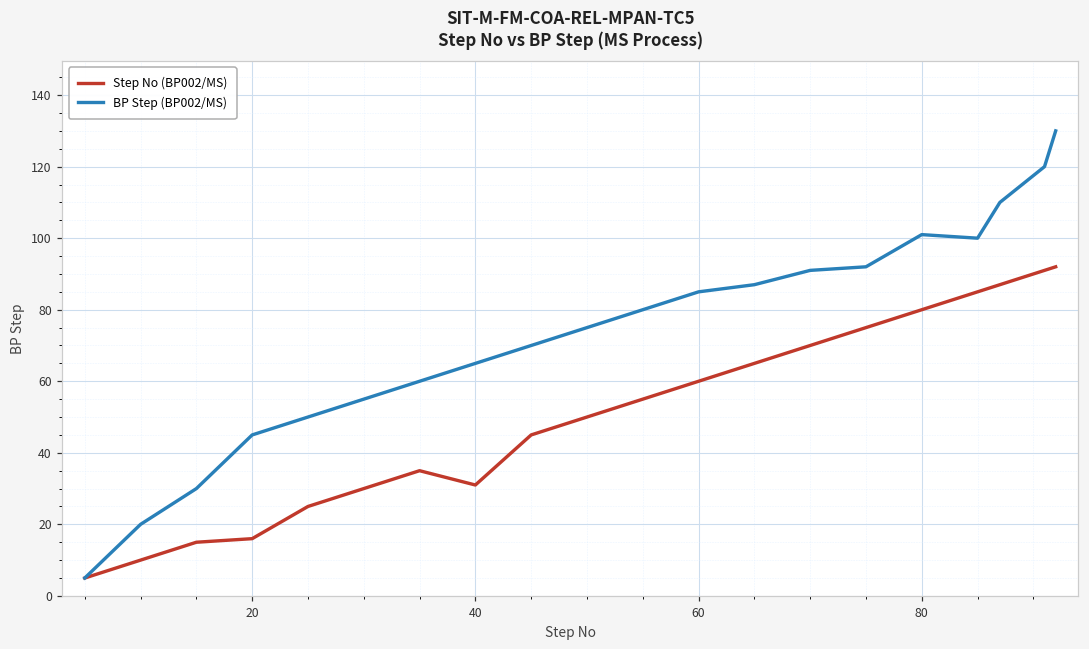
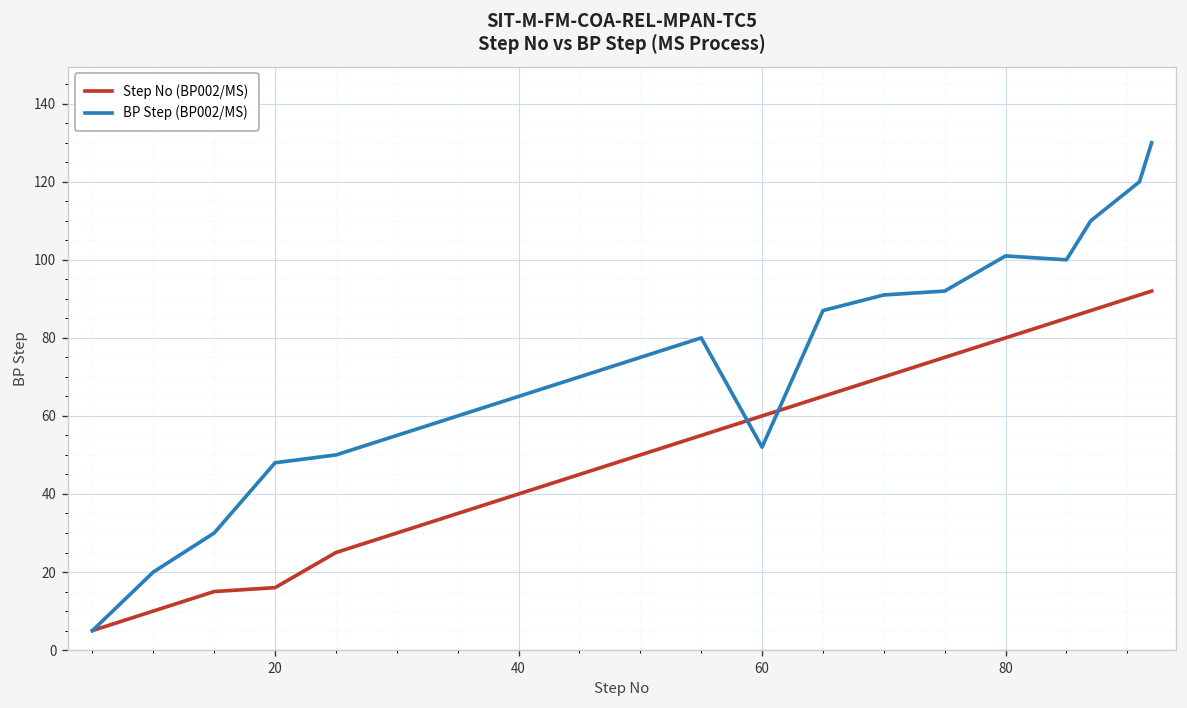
  {
    "Step No (BP002/MS)": {
      "20": 16,
-     "40": 31,
+     "40": 40,
      "60": 60,
      "80": 80
    },
    "BP Step (BP002/MS)": {
-     "20": 45,
+     "20": 48,
      "40": 65,
-     "60": 85,
+     "60": 52,
      "80": 101
    }
  }
